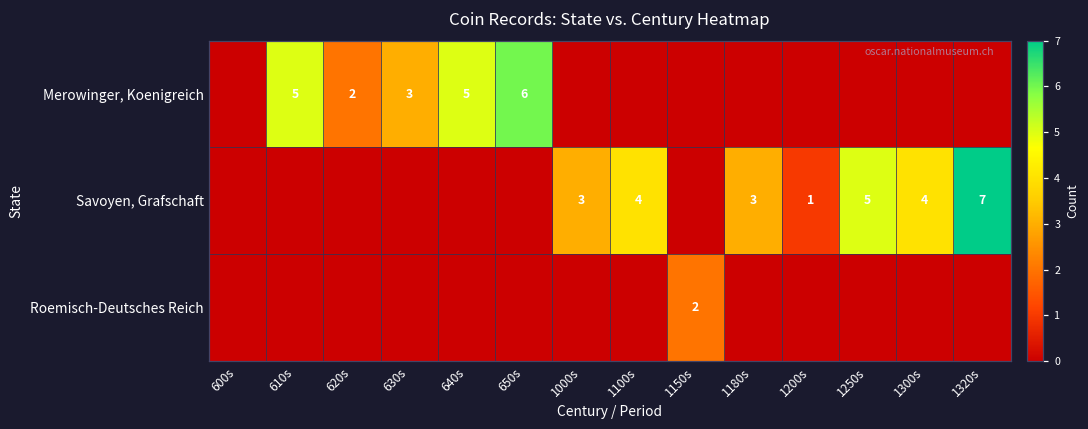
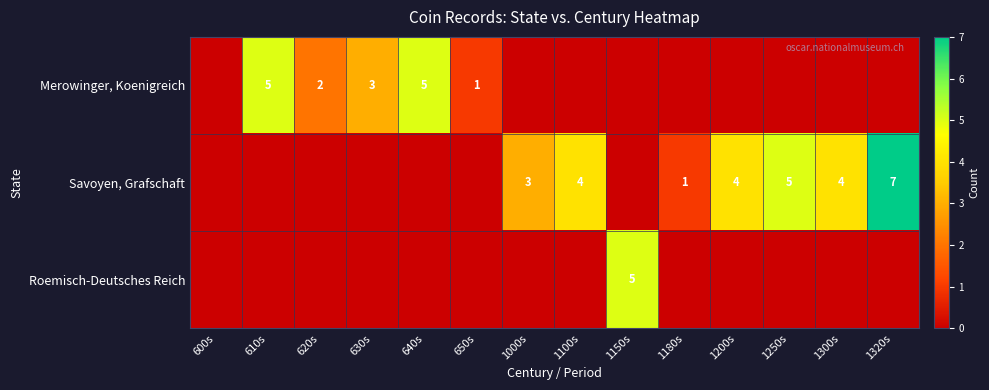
  {
    "Merowinger, Koenigreich": {
      "610s": 5,
      "620s": 2,
      "630s": 3,
      "640s": 5,
-     "650s": 6
+     "650s": 1
    },
    "Savoyen, Grafschaft": {
      "1000s": 3,
      "1100s": 4,
-     "1180s": 3,
-     "1200s": 1,
+     "1180s": 1,
+     "1200s": 4,
      "1250s": 5,
      "1300s": 4,
      "1320s": 7
    },
    "Roemisch-Deutsches Reich": {
-     "1150s": 2
+     "1150s": 5
    }
  }
